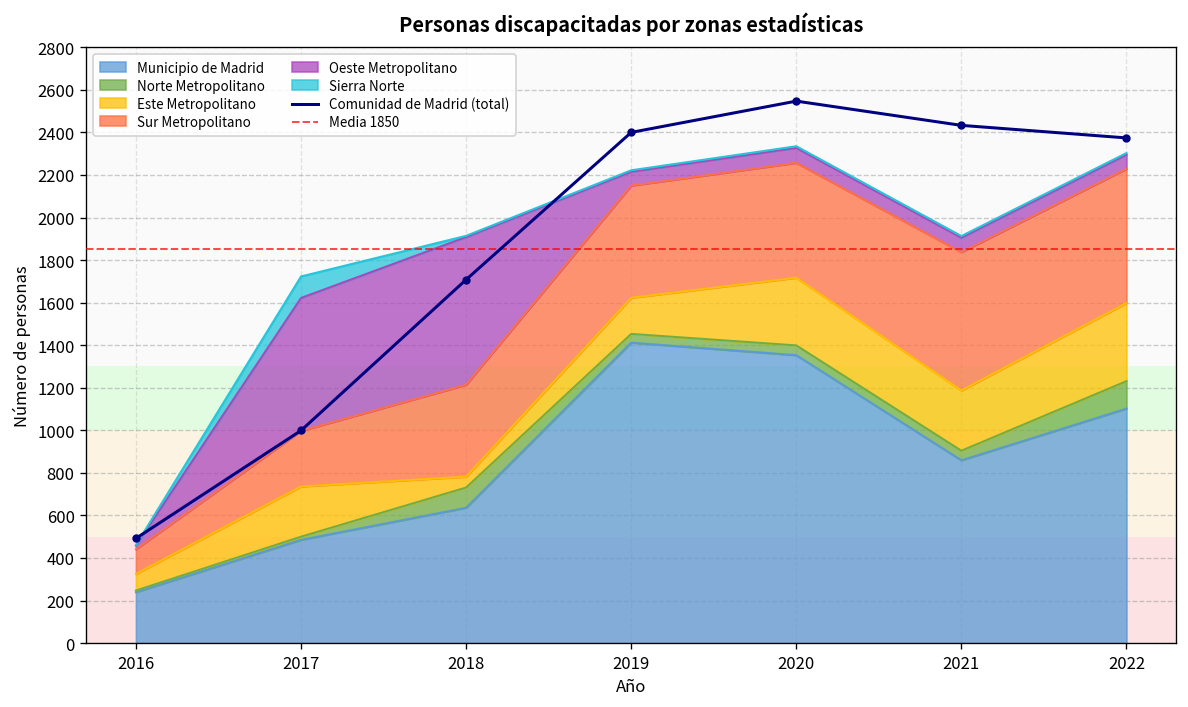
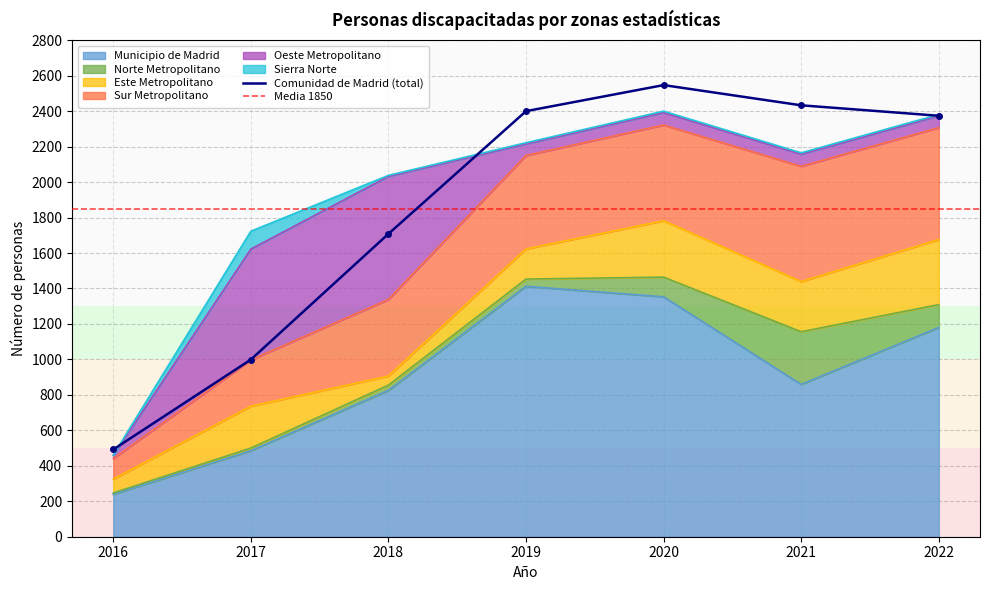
  {
    "Municipio de Madrid": {
      "2017": 490,
-     "2018": 640,
+     "2018": 830,
      "2019": 1410,
      "2020": 1350,
      "2021": 860,
-     "2022": 1100
+     "2022": 1180
    },
    "Norte Metropolitano": {
      "2017": 20,
-     "2018": 100,
+     "2018": 30,
      "2019": 40,
-     "2020": 50,
-     "2021": 50,
+     "2020": 110,
+     "2021": 300,
      "2022": 130
    },
    "Este Metropolitano": {
      "2016": 80,
      "2017": 240,
      "2018": 50,
      "2019": 170,
      "2020": 320,
      "2021": 280,
      "2022": 370
    },
    "Sur Metropolitano": {
      "2016": 120,
      "2018": 430,
      "2019": 530,
      "2020": 540,
      "2021": 650,
      "2022": 630
    },
    "Oeste Metropolitano": {
      "2017": 630
    },
    "Sierra Norte": {
      "2017": 100
    },
    "Comunidad de Madrid (total)": {
      "2016": 490,
      "2018": 1710,
      "2019": 2400,
      "2020": 2550,
      "2021": 2430
    }
  }
